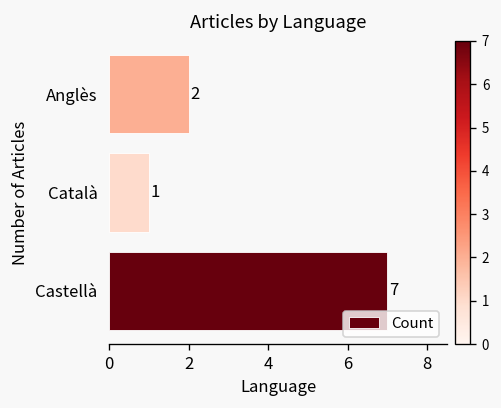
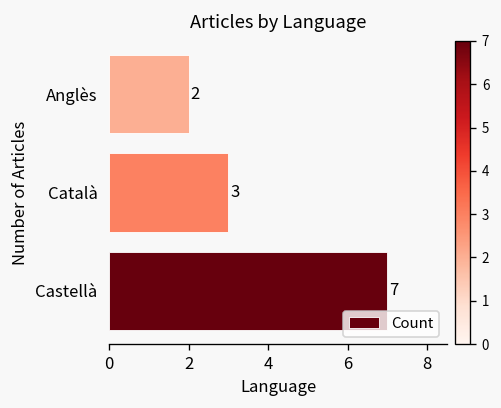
  {
    "Anglès": 2,
-   "Català": 1,
+   "Català": 3,
    "Castellà": 7
  }
